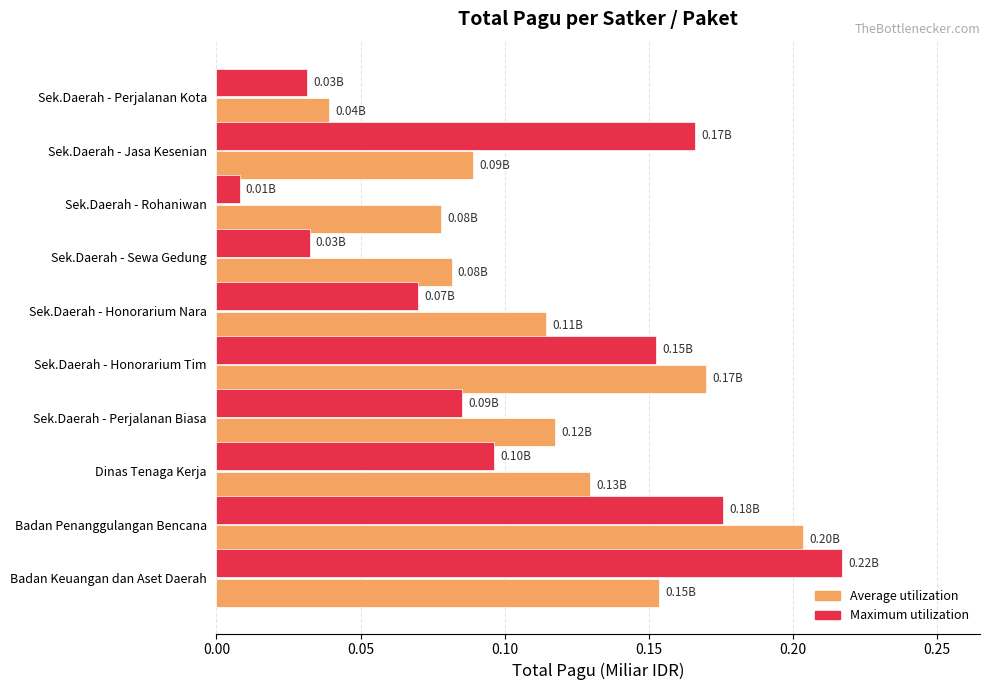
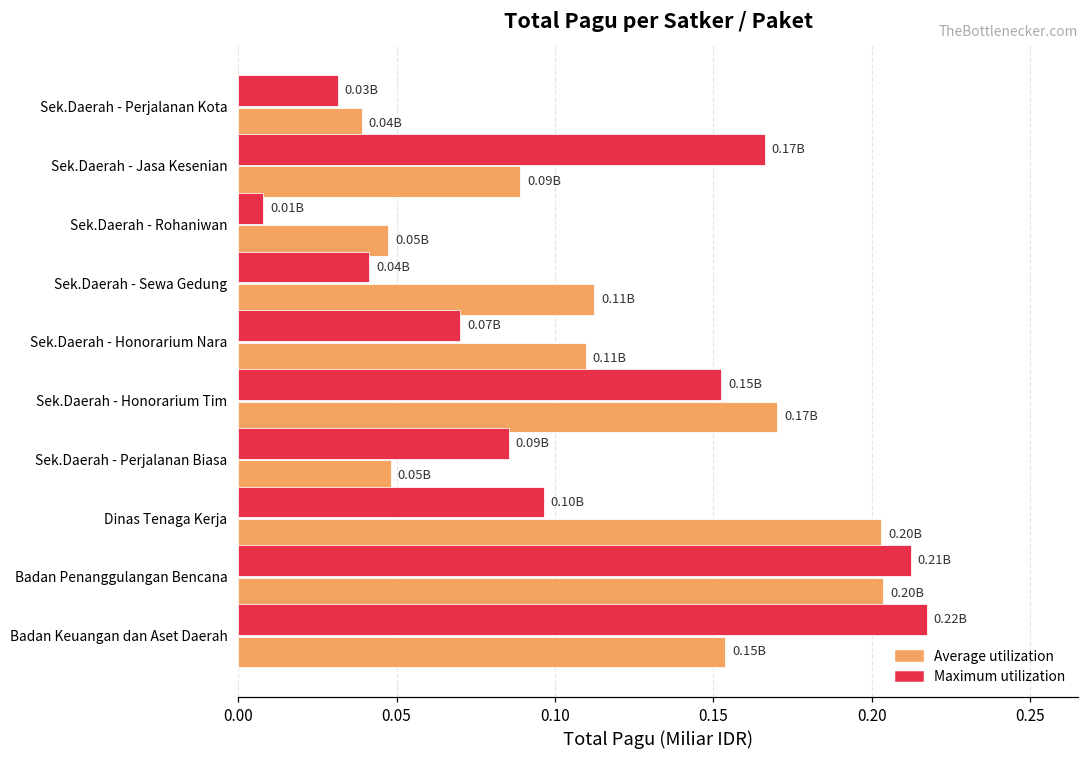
  {
    "Average utilization": {
      "Sek.Daerah - Perjalanan Kota": "0.04B",
      "Sek.Daerah - Jasa Kesenian": "0.09B",
-     "Sek.Daerah - Rohaniwan": "0.08B",
-     "Sek.Daerah - Sewa Gedung": "0.08B",
-     "Sek.Daerah - Honorarium Nara": "0.114",
+     "Sek.Daerah - Rohaniwan": "0.05B",
+     "Sek.Daerah - Sewa Gedung": "0.11B",
+     "Sek.Daerah - Honorarium Nara": "0.110",
      "Sek.Daerah - Honorarium Tim": "0.17B",
-     "Sek.Daerah - Perjalanan Biasa": "0.12B",
-     "Dinas Tenaga Kerja": "0.13B",
+     "Sek.Daerah - Perjalanan Biasa": "0.05B",
+     "Dinas Tenaga Kerja": "0.20B",
      "Badan Penanggulangan Bencana": "0.20B",
      "Badan Keuangan dan Aset Daerah": "0.15B"
    },
    "Maximum utilization": {
      "Sek.Daerah - Perjalanan Kota": "0.03B",
      "Sek.Daerah - Jasa Kesenian": "0.17B",
      "Sek.Daerah - Rohaniwan": "0.01B",
-     "Sek.Daerah - Sewa Gedung": "0.03B",
+     "Sek.Daerah - Sewa Gedung": "0.04B",
      "Sek.Daerah - Honorarium Nara": "0.07B",
      "Sek.Daerah - Honorarium Tim": "0.15B",
      "Sek.Daerah - Perjalanan Biasa": "0.09B",
      "Dinas Tenaga Kerja": "0.10B",
-     "Badan Penanggulangan Bencana": "0.18B",
+     "Badan Penanggulangan Bencana": "0.21B",
      "Badan Keuangan dan Aset Daerah": "0.22B"
    }
  }
